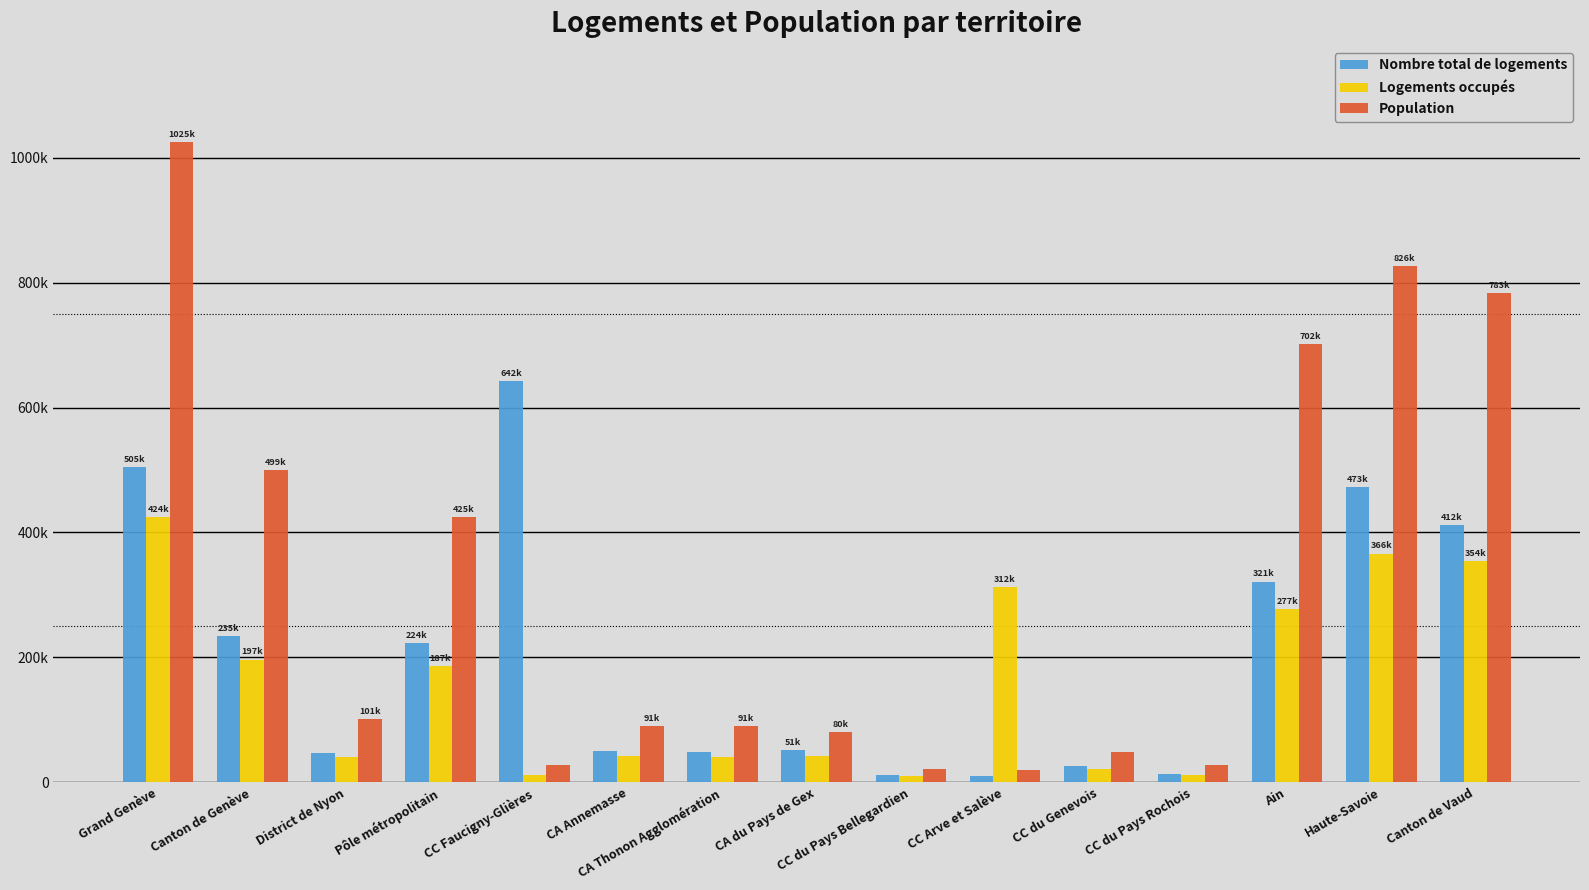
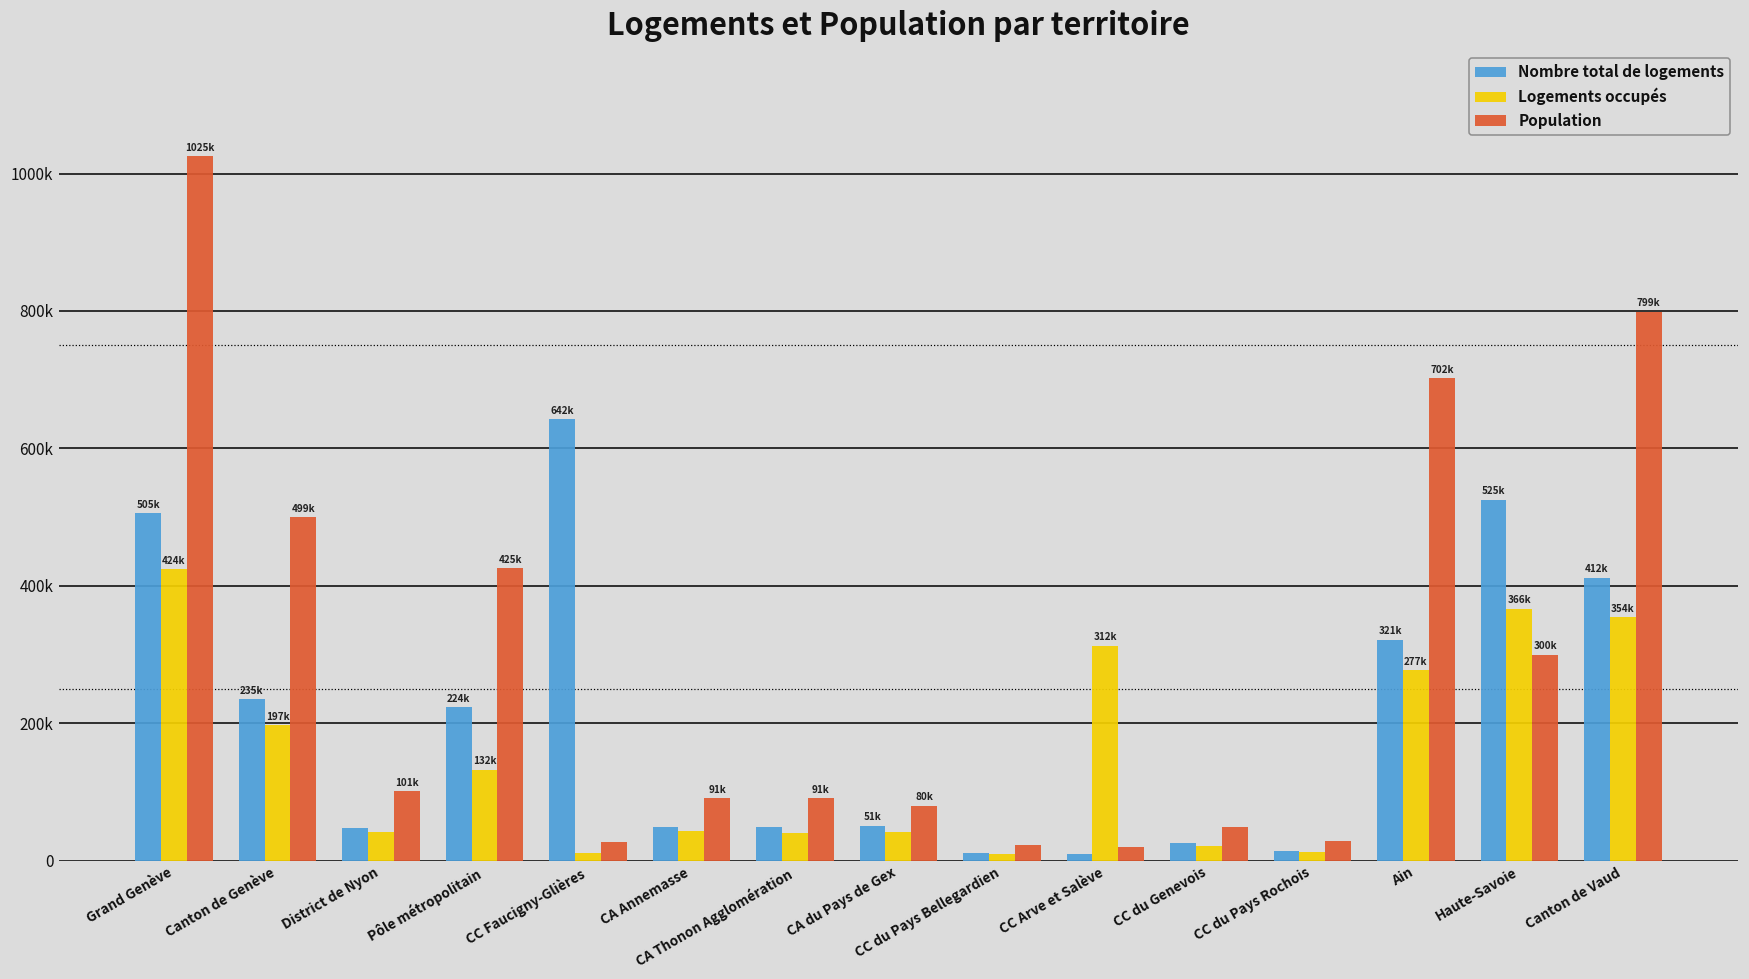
  {
    "Nombre total de logements": {
      "Grand Genève": "505k",
      "Canton de Genève": "235k",
      "Pôle métropolitain": "224k",
      "CC Faucigny-Glières": "642k",
      "CA du Pays de Gex": "51k",
      "Ain": "321k",
-     "Haute-Savoie": "473k",
+     "Haute-Savoie": "525k",
      "Canton de Vaud": "412k"
    },
    "Logements occupés": {
      "Grand Genève": "424k",
      "Canton de Genève": "197k",
-     "Pôle métropolitain": "187k",
+     "Pôle métropolitain": "132k",
      "CC Arve et Salève": "312k",
      "Ain": "277k",
      "Haute-Savoie": "366k",
      "Canton de Vaud": "354k"
    },
    "Population": {
      "Grand Genève": "1025k",
      "Canton de Genève": "499k",
      "District de Nyon": "101k",
      "Pôle métropolitain": "425k",
      "CA Annemasse": "91k",
      "CA Thonon Agglomération": "91k",
      "CA du Pays de Gex": "80k",
      "Ain": "702k",
-     "Haute-Savoie": "826k",
-     "Canton de Vaud": "783k"
+     "Haute-Savoie": "300k",
+     "Canton de Vaud": "799k"
    }
  }
